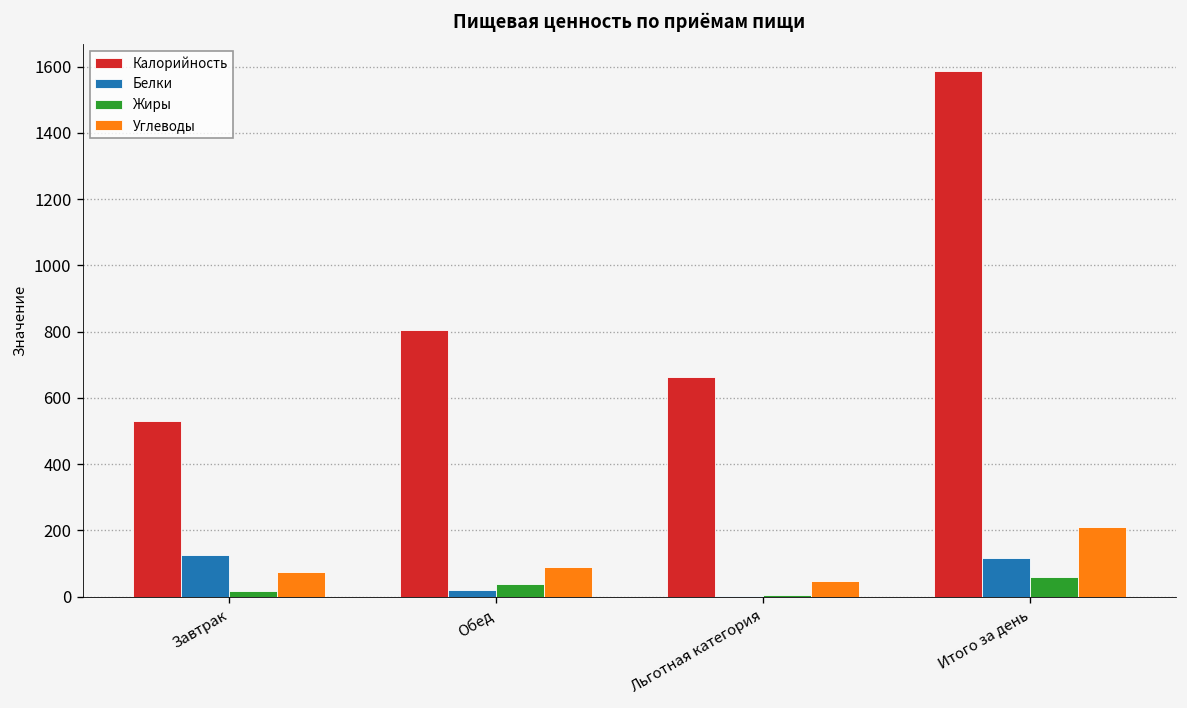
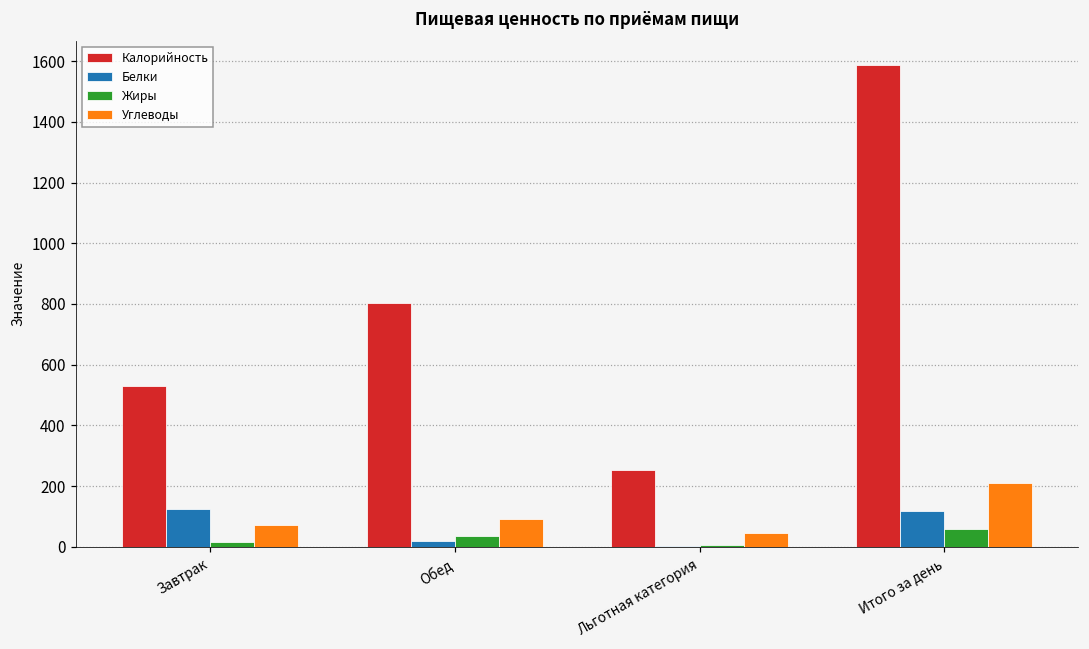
  {
    "Калорийность": {
      "Завтрак": 530,
      "Обед": 800,
-     "Льготная категория": 660,
+     "Льготная категория": 250,
      "Итого за день": 1590
    },
    "Белки": {
      "Завтрак": 130,
      "Обед": 20,
      "Итого за день": 120
    },
    "Жиры": {
      "Завтрак": 20,
      "Обед": 40,
      "Итого за день": 60
    },
    "Углеводы": {
      "Завтрак": 70,
      "Обед": 90,
      "Льготная категория": 50,
      "Итого за день": 210
    }
  }
